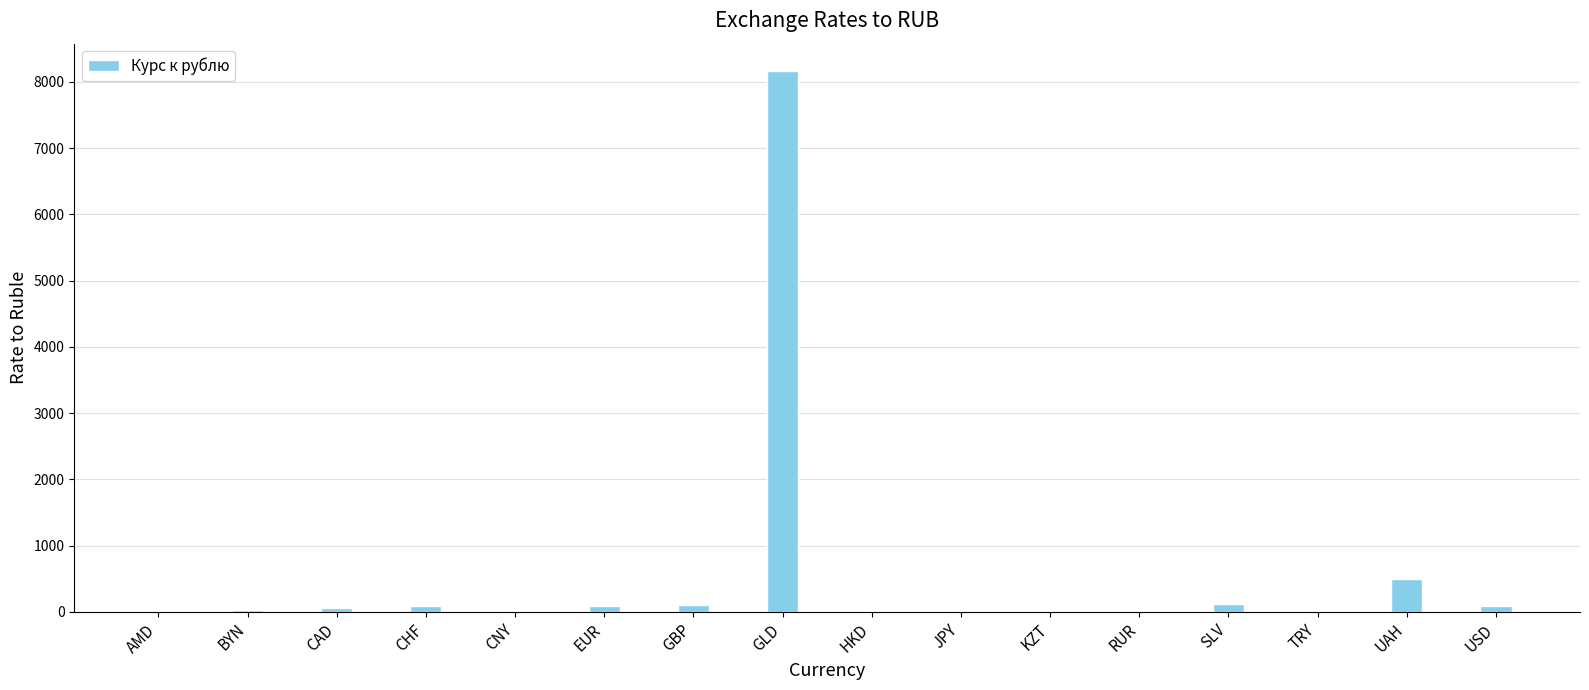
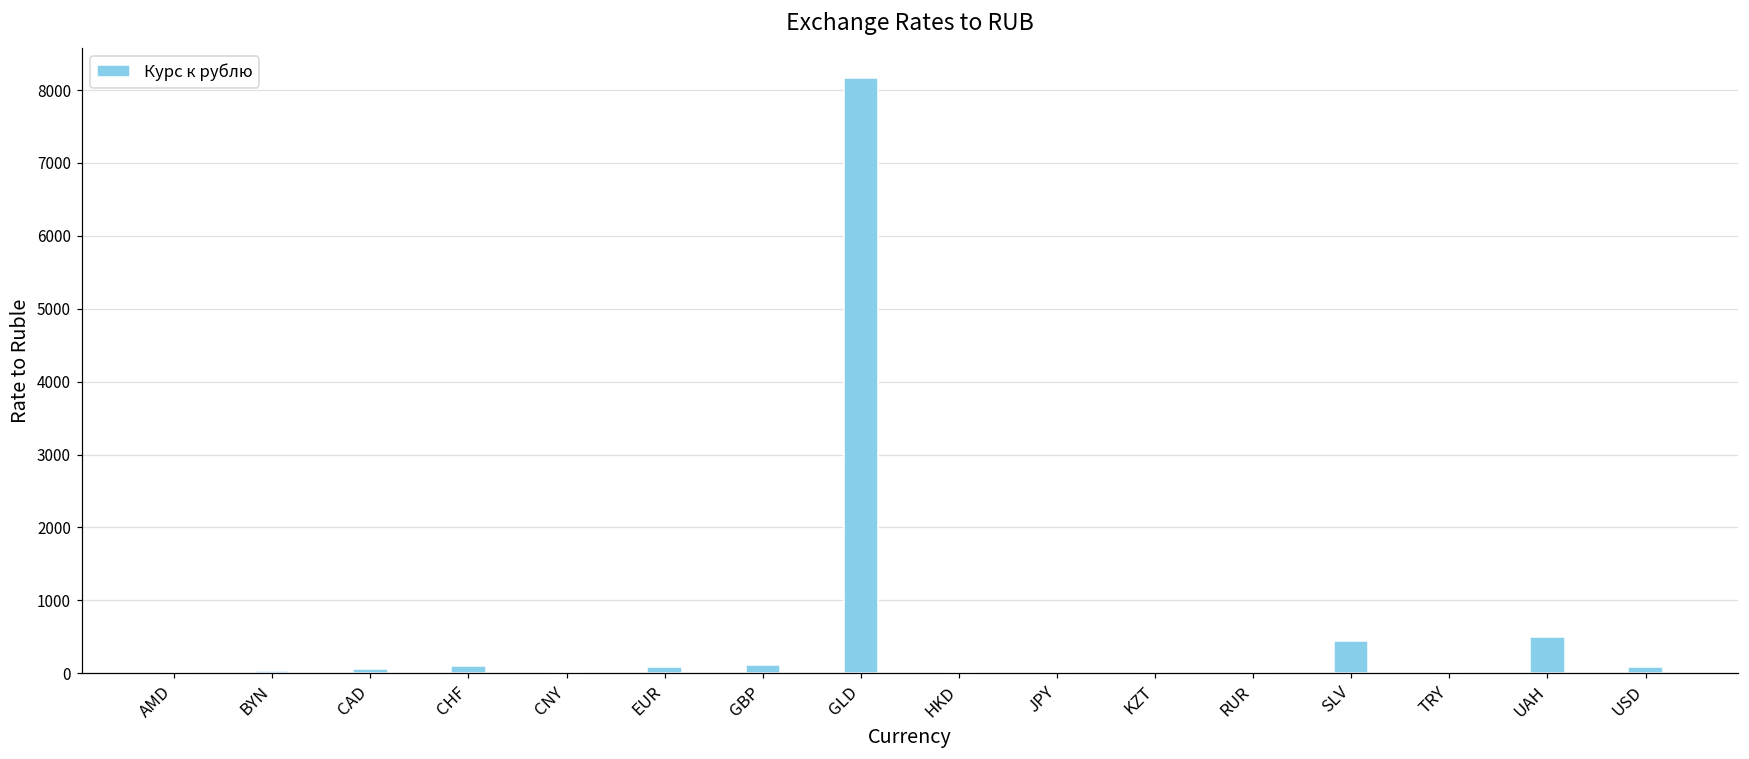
  {
    "CAD": 100,
    "CHF": 100,
    "EUR": 100,
    "GBP": 100,
    "GLD": 8200,
-   "SLV": 100,
+   "SLV": 400,
    "UAH": 500,
    "USD": 100
  }
